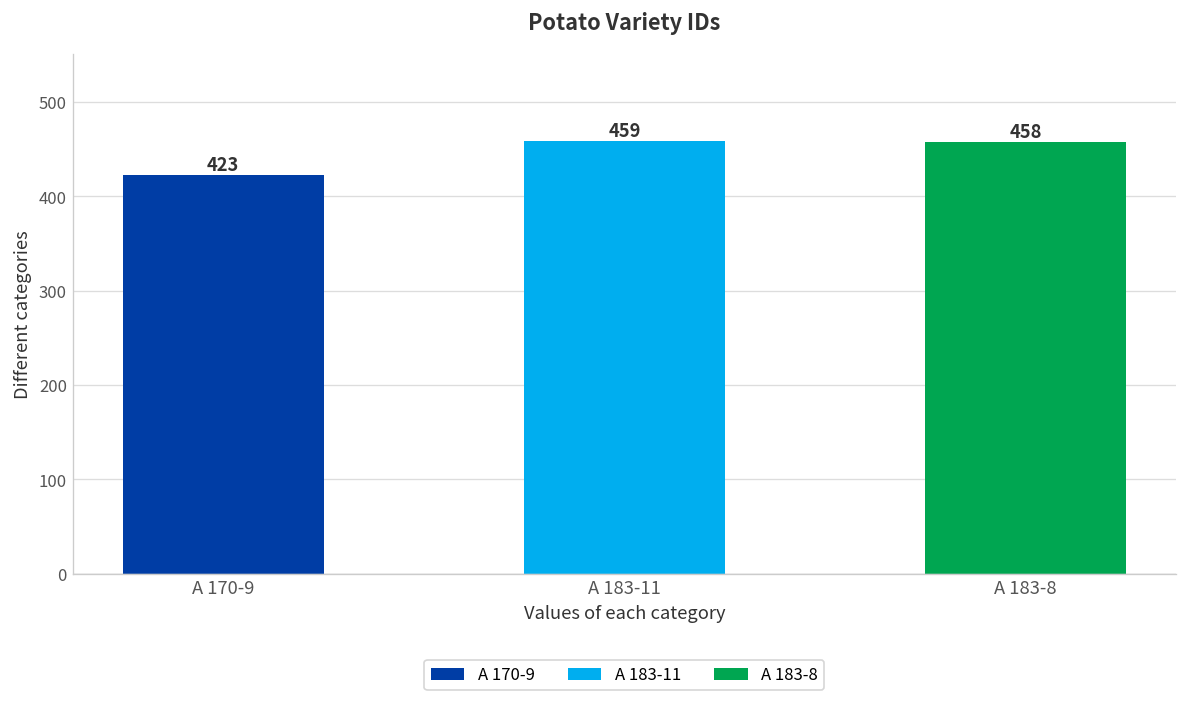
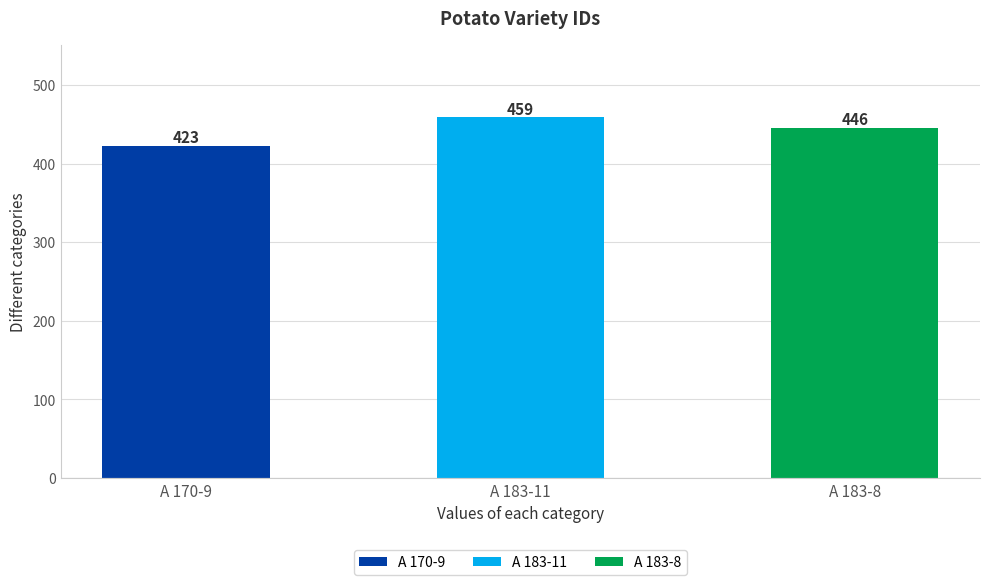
  {
    "A 170-9": 423,
    "A 183-11": 459,
-   "A 183-8": 458
+   "A 183-8": 446
  }
